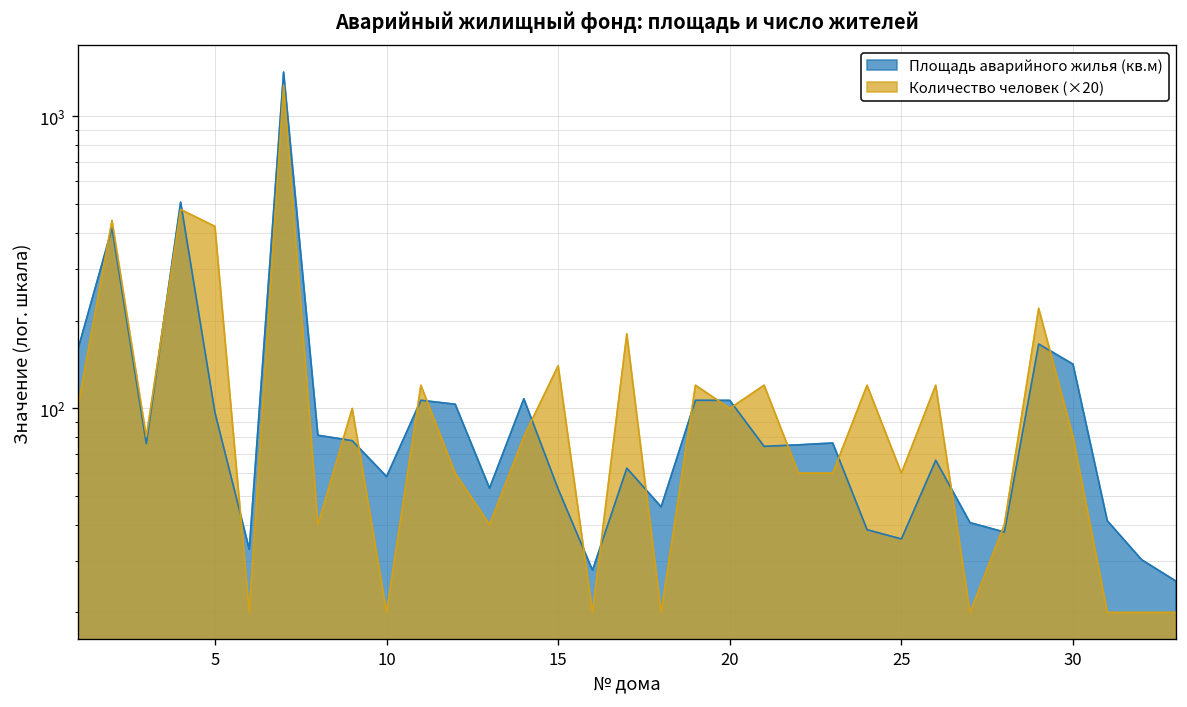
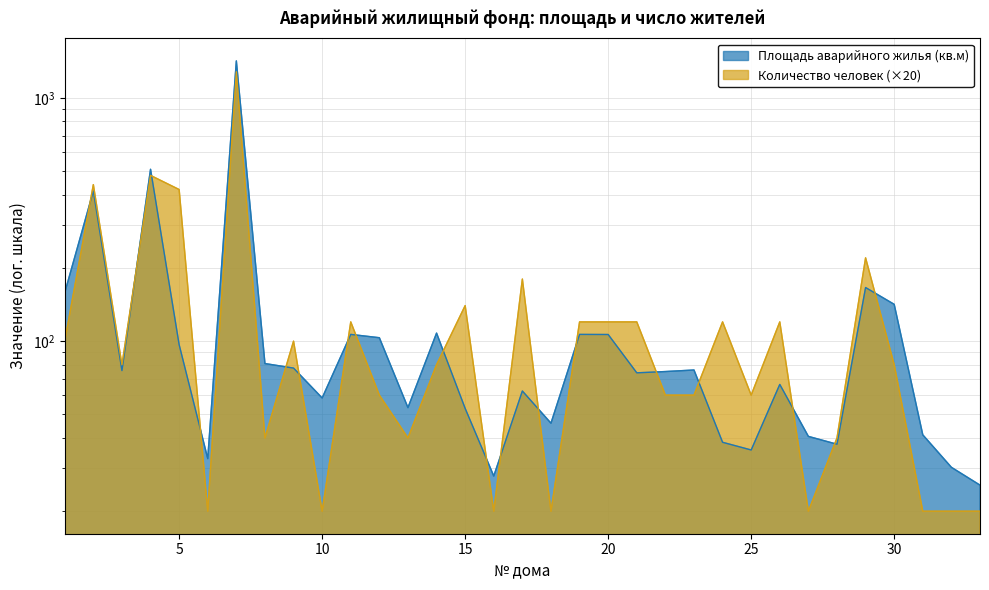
  {
    "Площадь аварийного жилья (кв.м)": {
      "5": 97,
      "10": 58,
      "15": 53,
      "20": 110,
      "25": 36,
      "30": 140
    },
    "Количество человек (×20)": {
      "5": 420,
      "10": 20,
      "15": 140,
-     "20": 100,
+     "20": 120,
      "25": 60,
      "30": 80
    }
  }
